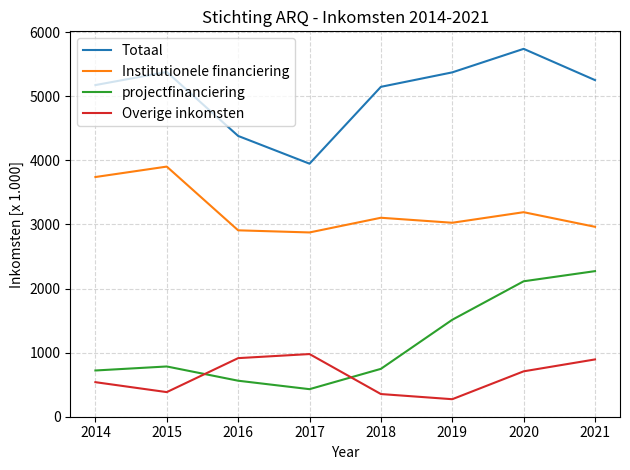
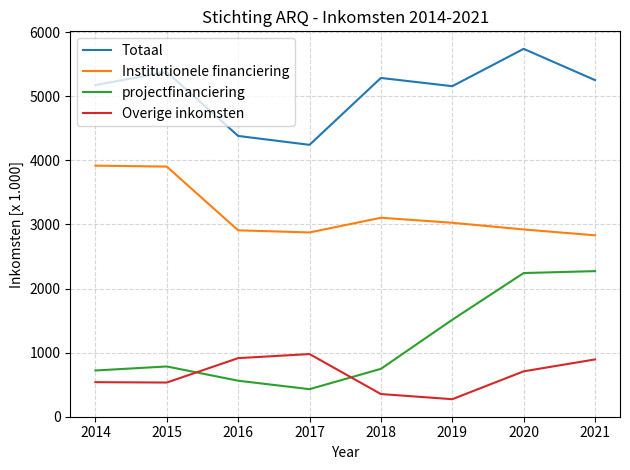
  {
    "Totaal": {
      "2016": 4400,
-     "2017": 3900,
-     "2018": 5100,
-     "2019": 5400,
+     "2017": 4200,
+     "2018": 5300,
+     "2019": 5200,
      "2020": 5700,
      "2021": 5300
    },
    "Institutionele financiering": {
-     "2014": 3700,
+     "2014": 3900,
      "2015": 3900,
      "2016": 2900,
      "2017": 2900,
      "2018": 3100,
      "2019": 3000,
-     "2020": 3200,
-     "2021": 3000
+     "2020": 2900,
+     "2021": 2800
    },
    "projectfinanciering": {
      "2014": 700,
      "2015": 800,
      "2016": 600,
      "2017": 400,
      "2018": 700,
      "2019": 1500,
-     "2020": 2100,
+     "2020": 2200,
      "2021": 2300
    },
    "Overige inkomsten": {
      "2014": 500,
-     "2015": 400,
+     "2015": 500,
      "2016": 900,
      "2017": 1000,
      "2018": 400,
      "2019": 300,
      "2020": 700,
      "2021": 900
    }
  }
